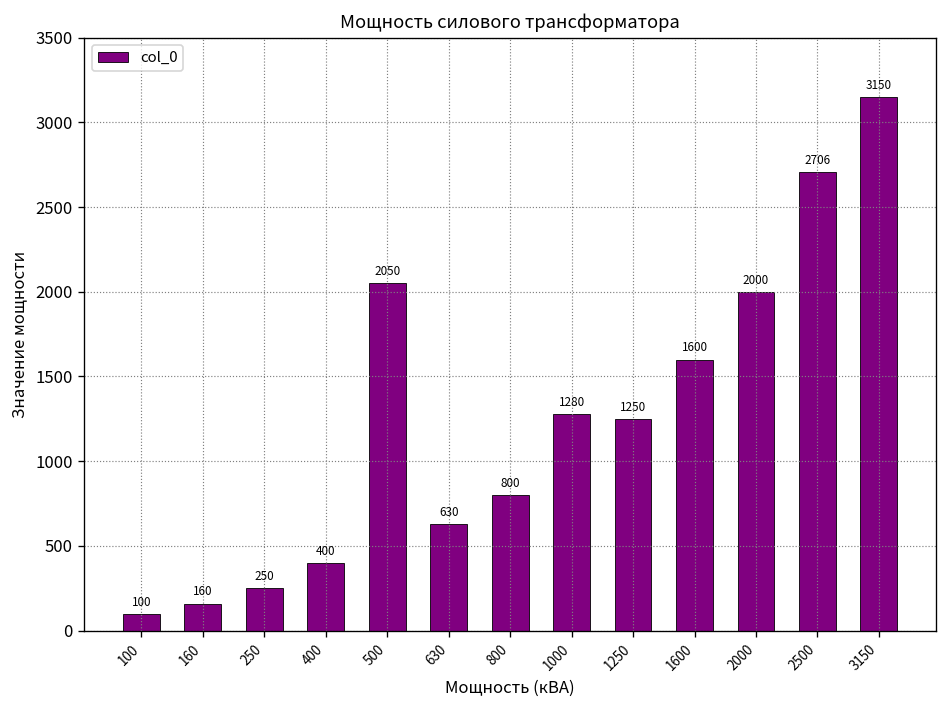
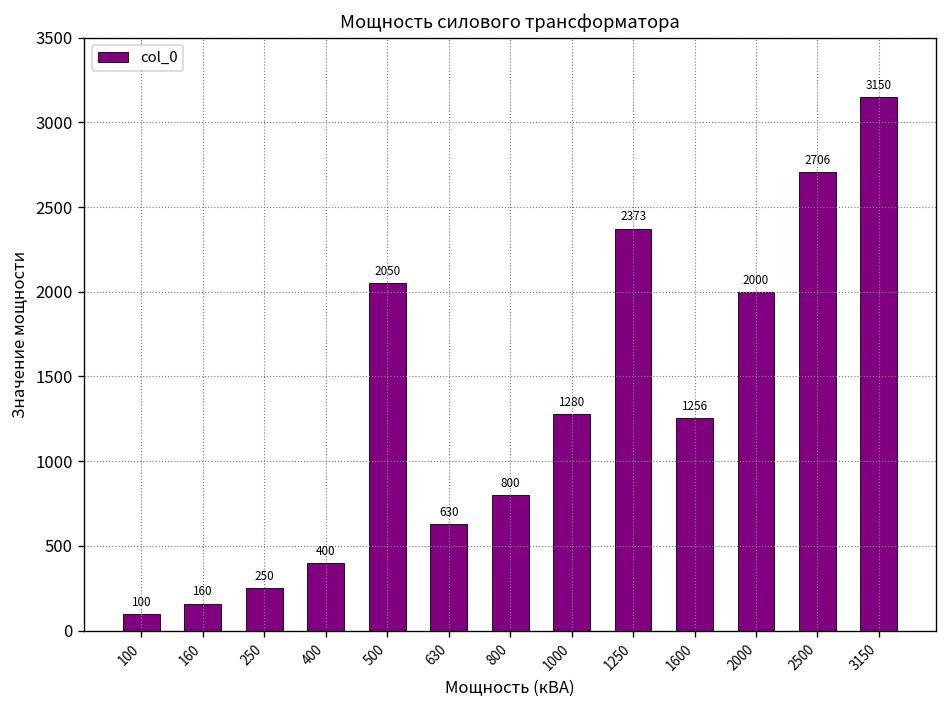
  {
    "100": 100,
    "160": 160,
    "250": 250,
    "400": 400,
    "500": 2050,
    "630": 630,
    "800": 800,
    "1000": 1280,
-   "1250": 1250,
-   "1600": 1600,
+   "1250": 2373,
+   "1600": 1256,
    "2000": 2000,
    "2500": 2706,
    "3150": 3150
  }
